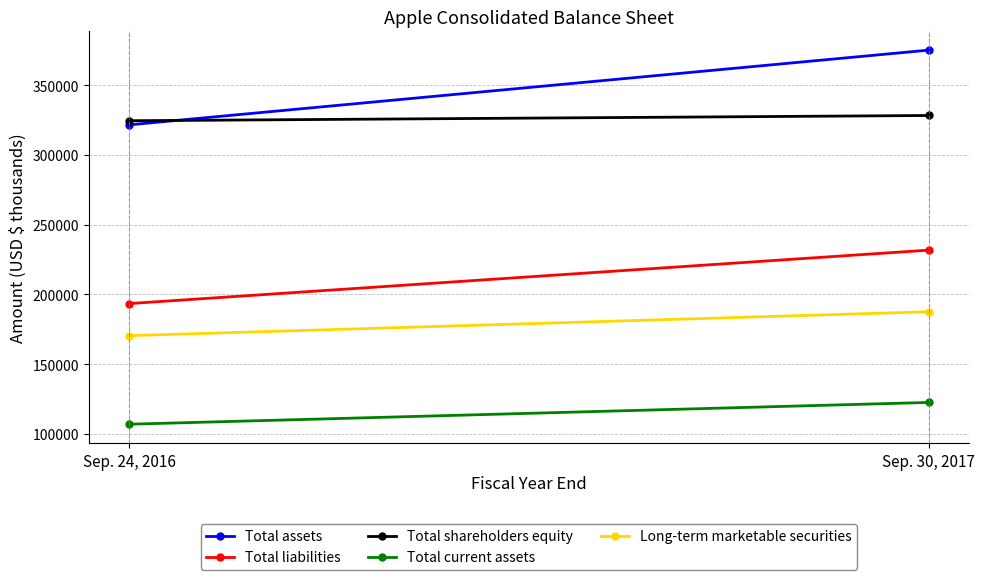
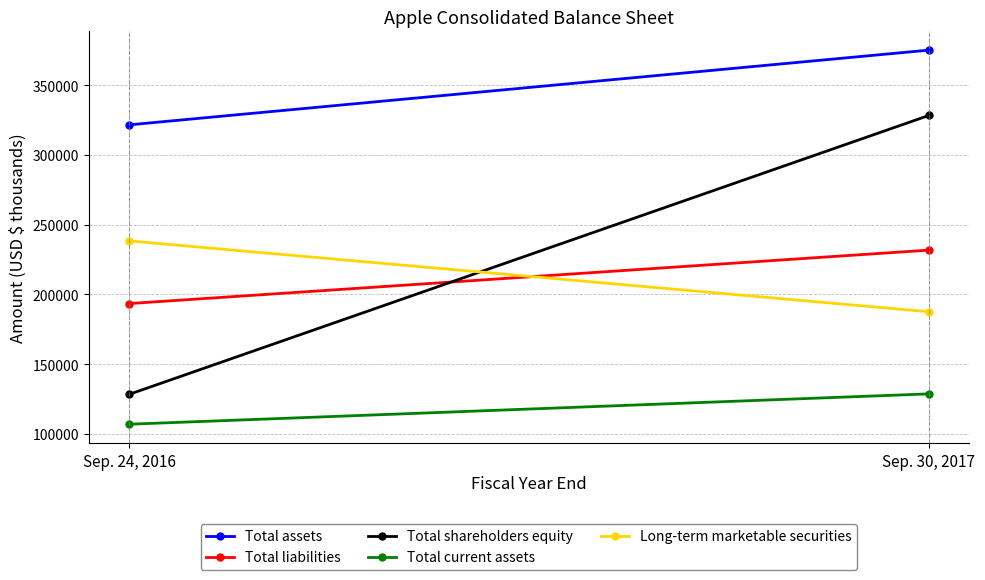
  {
    "Total assets": {
      "Sep. 24, 2016": 322000,
      "Sep. 30, 2017": 375000
    },
    "Total liabilities": {
      "Sep. 24, 2016": 193000,
      "Sep. 30, 2017": 232000
    },
    "Total shareholders equity": {
-     "Sep. 24, 2016": 325000,
+     "Sep. 24, 2016": 128000,
      "Sep. 30, 2017": 328000
    },
    "Total current assets": {
      "Sep. 24, 2016": 107000,
-     "Sep. 30, 2017": 123000
+     "Sep. 30, 2017": 129000
    },
    "Long-term marketable securities": {
-     "Sep. 24, 2016": 170000,
+     "Sep. 24, 2016": 238000,
      "Sep. 30, 2017": 188000
    }
  }
